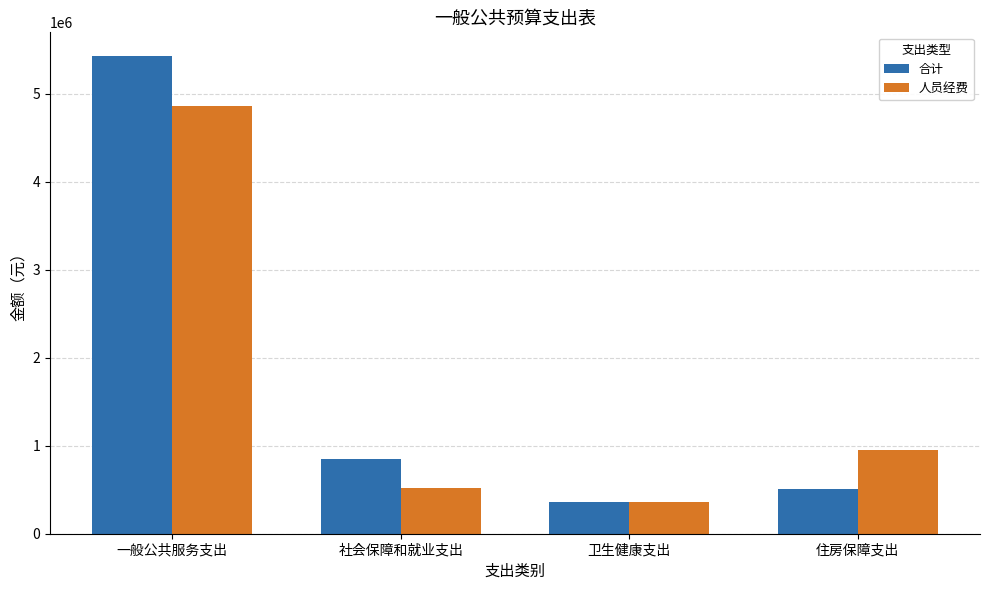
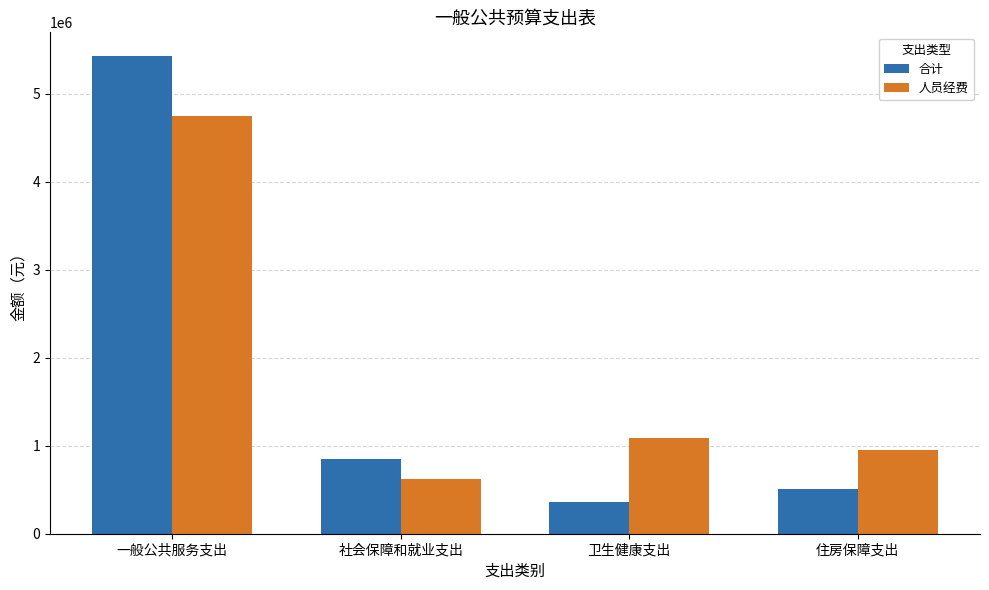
  {
    "合计": {
      "一般公共服务支出": 5400000,
      "社会保障和就业支出": 800000,
      "卫生健康支出": 400000,
      "住房保障支出": 500000
    },
    "人员经费": {
-     "一般公共服务支出": 4900000,
-     "社会保障和就业支出": 500000,
-     "卫生健康支出": 400000,
+     "一般公共服务支出": 4800000,
+     "社会保障和就业支出": 600000,
+     "卫生健康支出": 1100000,
      "住房保障支出": 900000
    }
  }
